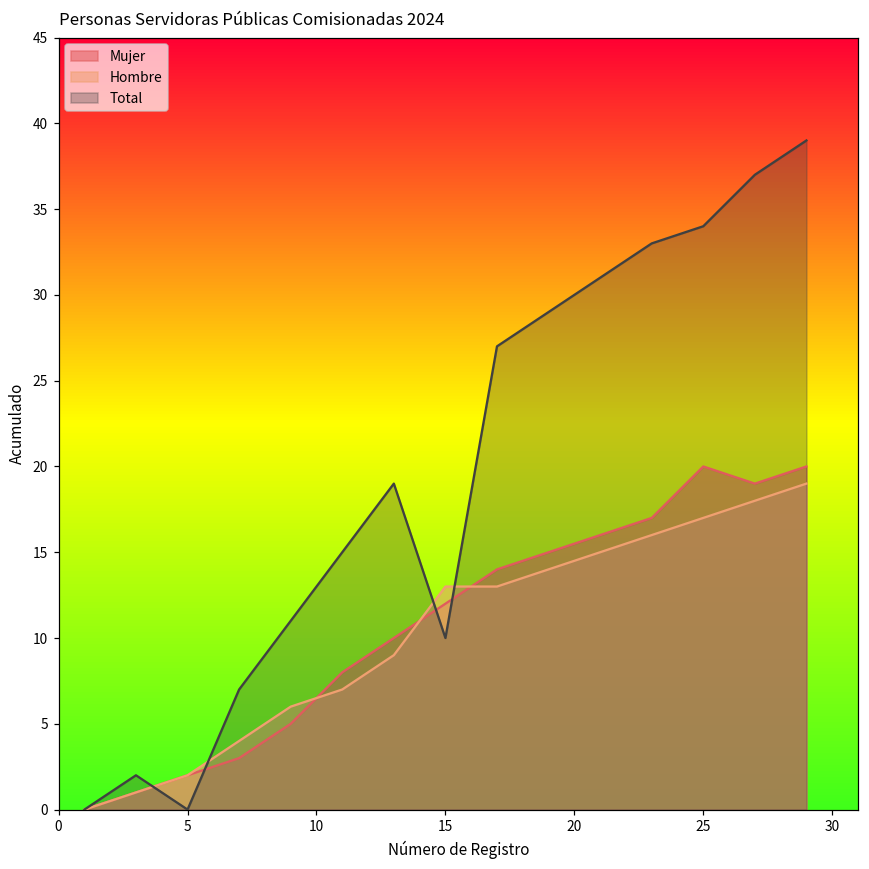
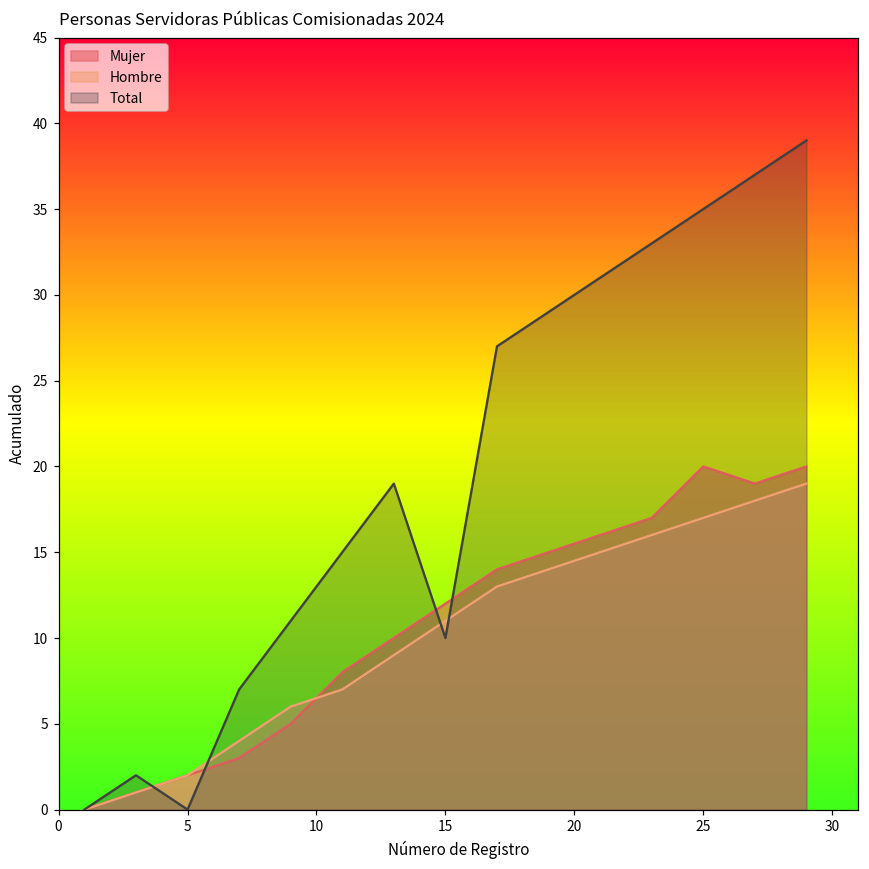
  {
    "Mujer": {
      "15": 12,
      "25": 20
    },
    "Hombre": {
-     "15": 13,
+     "15": 11,
      "25": 17
    },
    "Total": {
      "5": 0,
      "15": 10,
-     "25": 34
+     "25": 35
    }
  }
